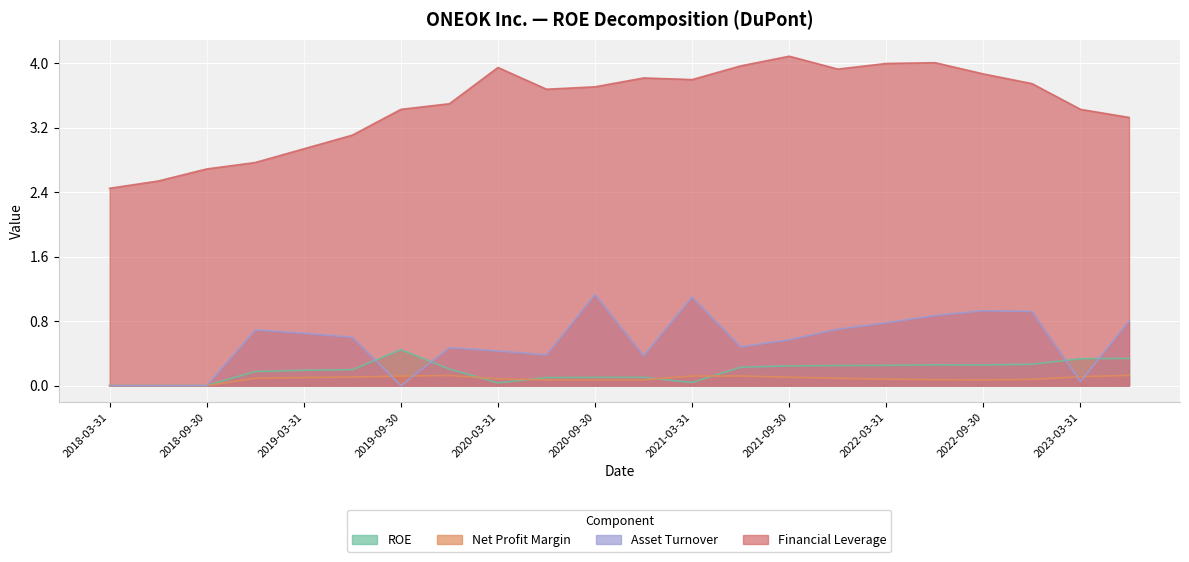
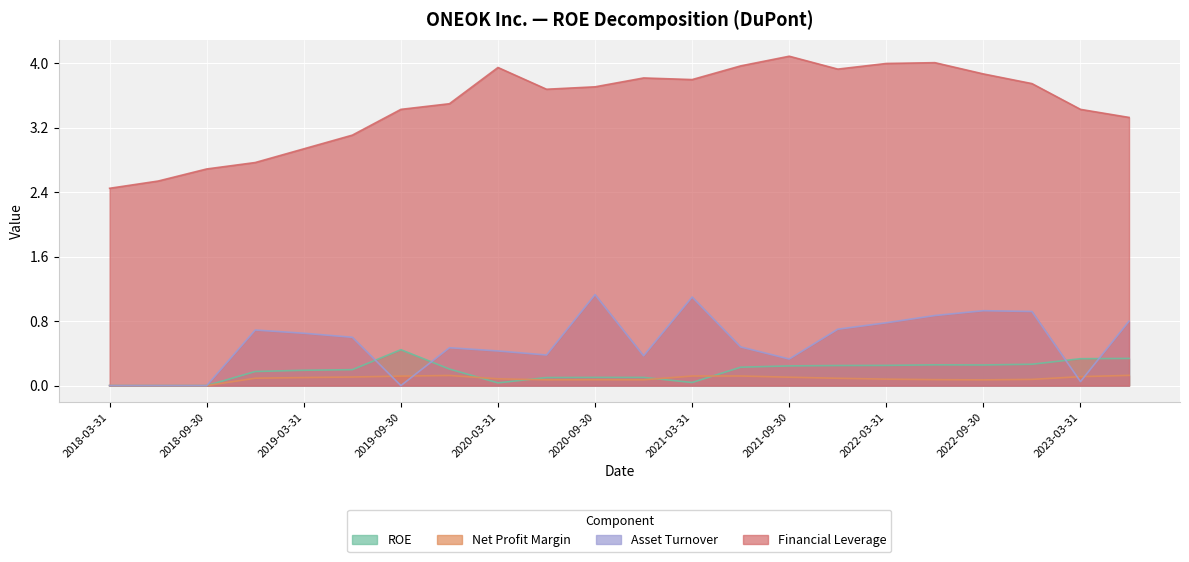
  {
    "ROE": {
      "2019-03-31": 0.2,
      "2019-09-30": 0.4,
      "2020-03-31": 0.0,
      "2021-03-31": 0.0,
      "2021-09-30": 0.2,
      "2022-03-31": 0.3,
      "2022-09-30": 0.3,
      "2023-03-31": 0.3
    },
    "Asset Turnover": {
      "2019-03-31": 0.7,
      "2019-09-30": 0.0,
      "2020-03-31": 0.4,
      "2020-09-30": 1.1,
      "2021-03-31": 1.1,
-     "2021-09-30": 0.6,
+     "2021-09-30": 0.3,
      "2022-03-31": 0.8,
      "2022-09-30": 0.9,
      "2023-03-31": 0.1
    }
  }
